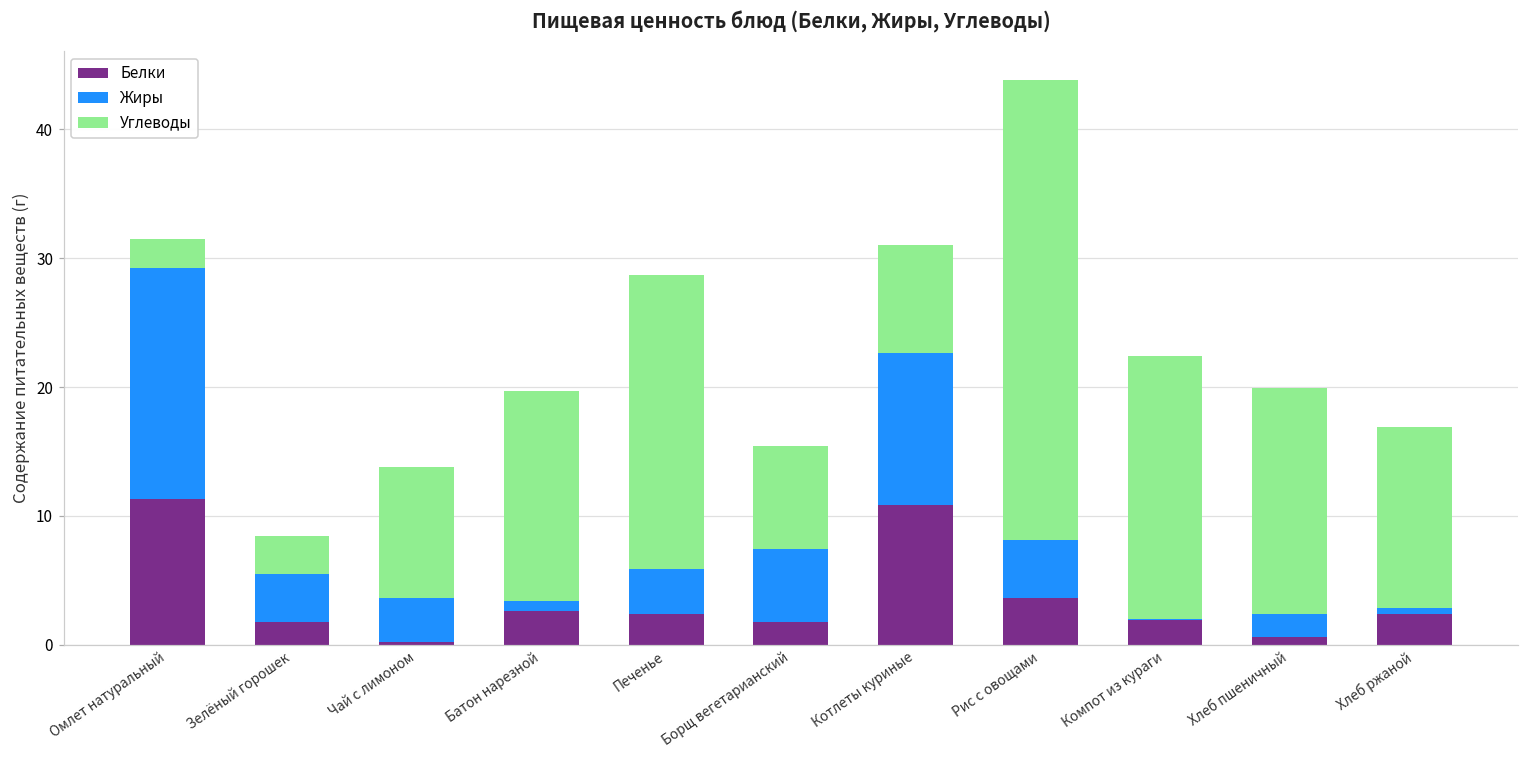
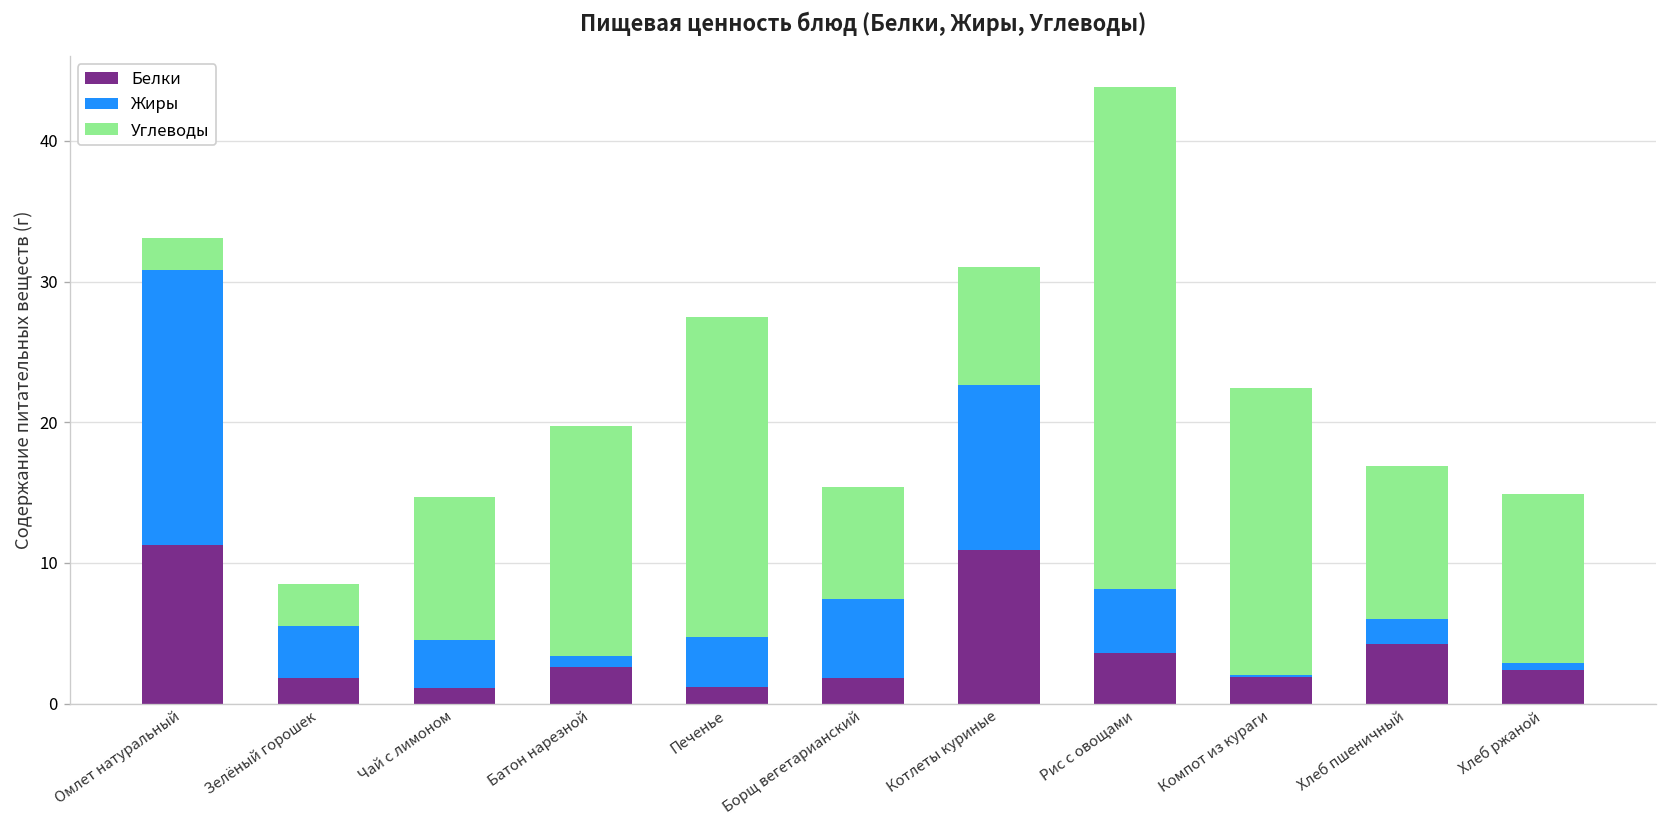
  {
    "Белки": {
      "Омлет натуральный": 11.3,
      "Зелёный горошек": 1.8,
-     "Чай с лимоном": 0.2,
+     "Чай с лимоном": 1.1,
      "Батон нарезной": 2.6,
-     "Печенье": 2.4,
+     "Печенье": 1.2,
      "Борщ вегетарианский": 1.8,
      "Котлеты куриные": 10.9,
      "Рис с овощами": 3.6,
      "Компот из кураги": 1.9,
-     "Хлеб пшеничный": 0.6,
+     "Хлеб пшеничный": 4.2,
      "Хлеб ржаной": 2.4
    },
    "Жиры": {
-     "Омлет натуральный": 17.9,
+     "Омлет натуральный": 19.5,
      "Зелёный горошек": 3.7,
      "Чай с лимоном": 3.4,
      "Батон нарезной": 0.8,
      "Печенье": 3.5,
      "Борщ вегетарианский": 5.6,
      "Котлеты куриные": 11.8,
      "Рис с овощами": 4.5,
      "Хлеб пшеничный": 1.8,
      "Хлеб ржаной": 0.5
    },
    "Углеводы": {
      "Омлет натуральный": 2.3,
      "Зелёный горошек": 3.0,
      "Чай с лимоном": 10.2,
      "Батон нарезной": 16.3,
      "Печенье": 22.8,
      "Борщ вегетарианский": 8.0,
      "Котлеты куриные": 8.4,
      "Рис с овощами": 35.7,
      "Компот из кураги": 20.4,
-     "Хлеб пшеничный": 17.5,
-     "Хлеб ржаной": 14
+     "Хлеб пшеничный": 10.9,
+     "Хлеб ржаной": 12
    }
  }
